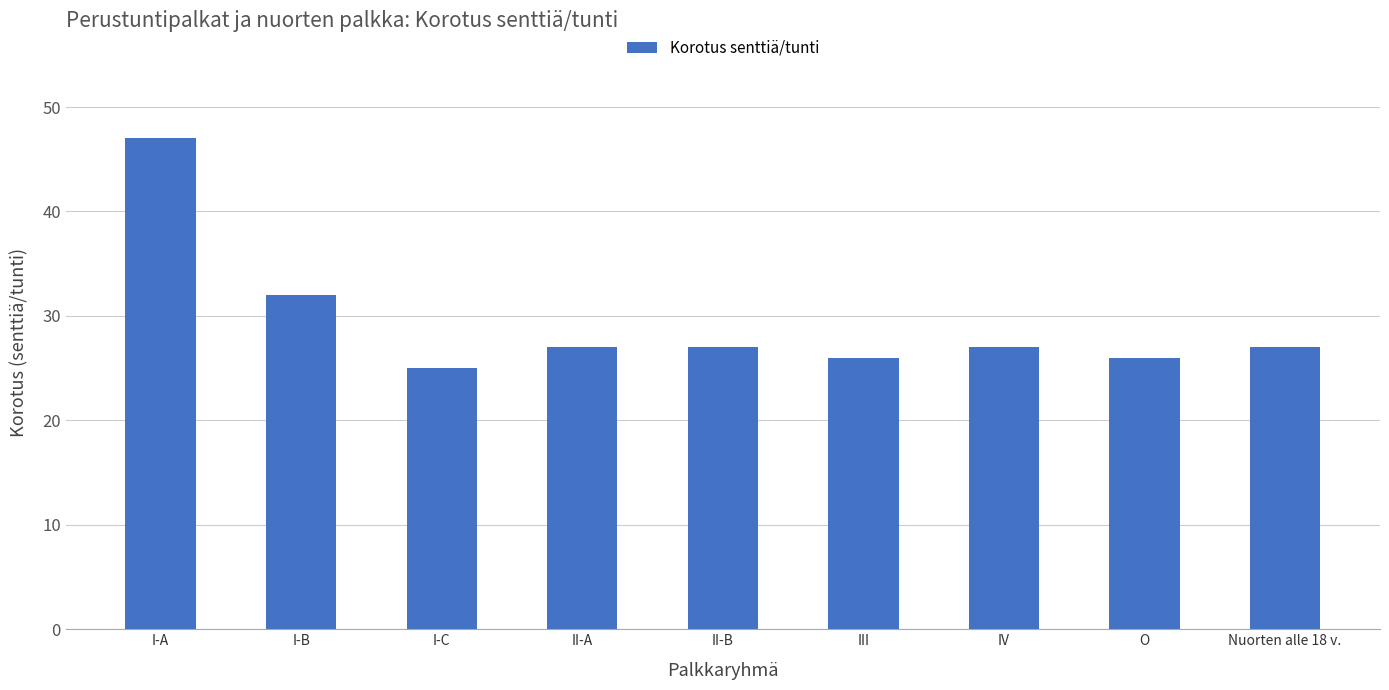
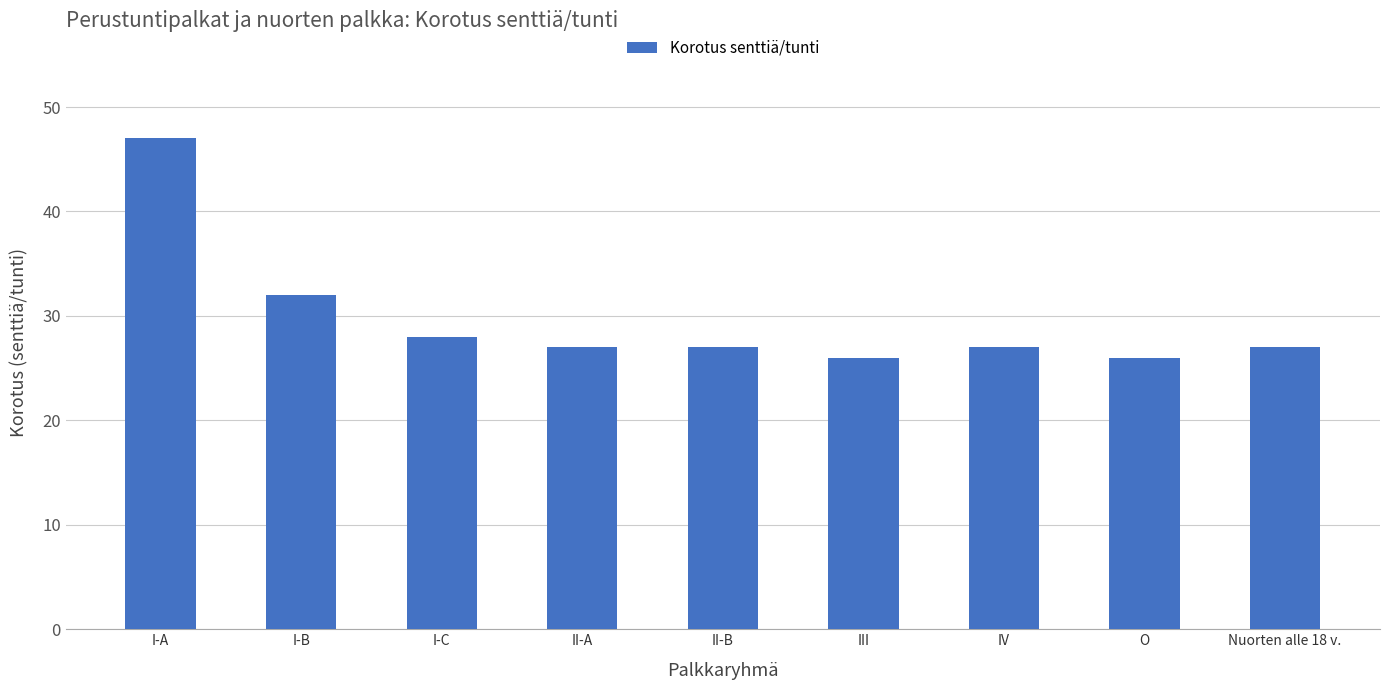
  {
    "I-A": 47,
    "I-B": 32,
-   "I-C": 25,
+   "I-C": 28,
    "II-A": 27,
    "II-B": 27,
    "III": 26,
    "IV": 27,
    "O": 26,
    "Nuorten alle 18 v.": 27
  }
